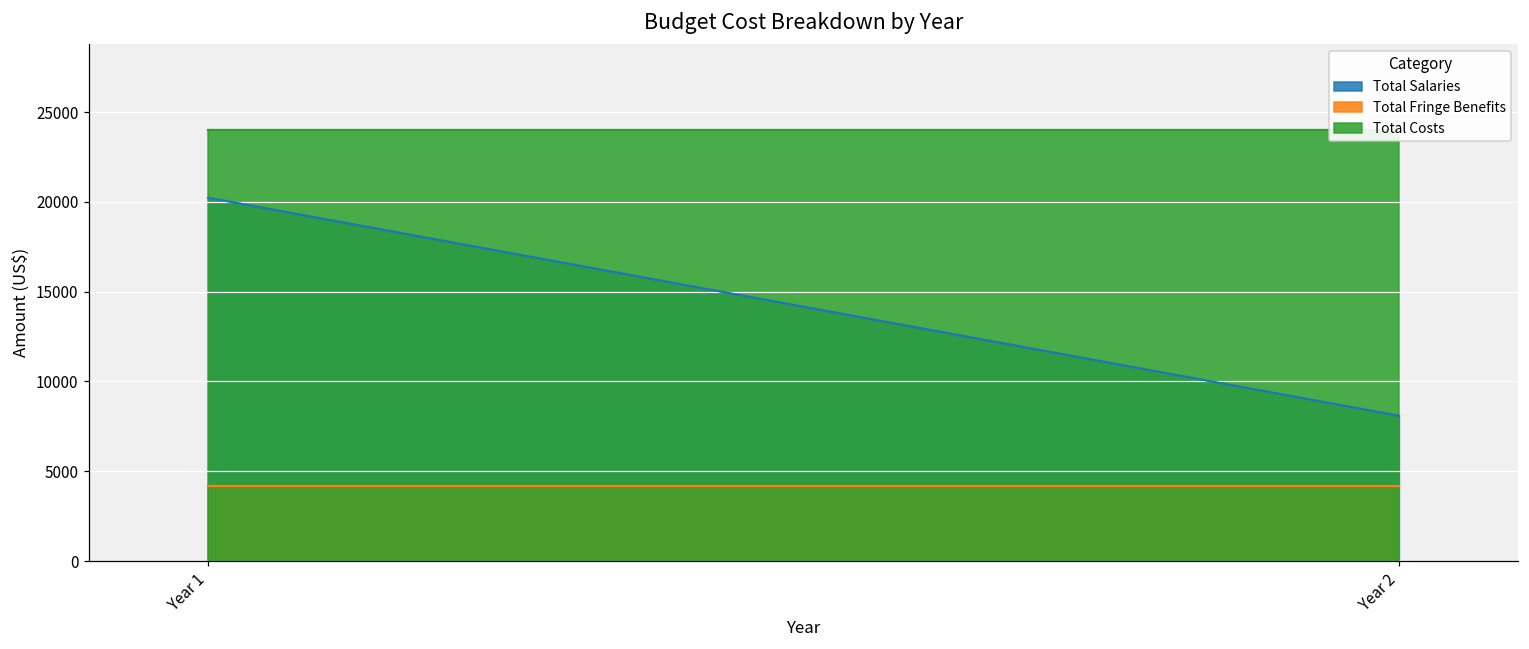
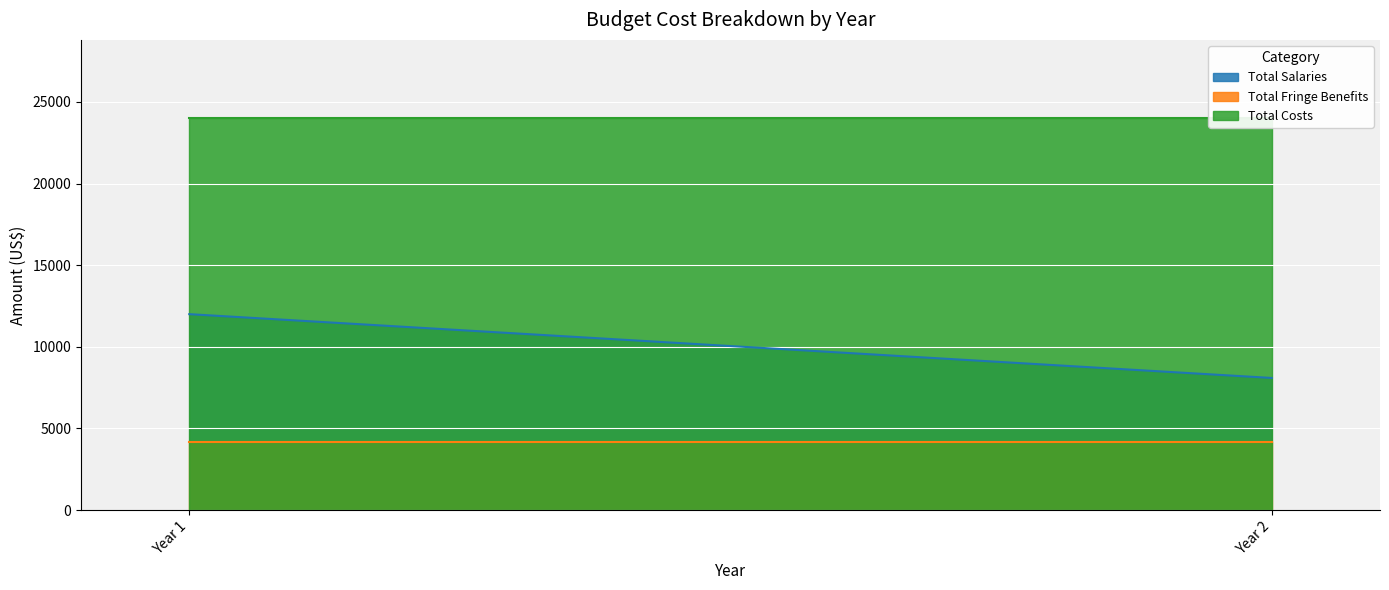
  {
    "Total Salaries": {
-     "Year 1": 20200,
+     "Year 1": 12000,
      "Year 2": 8100
    },
    "Total Fringe Benefits": {
      "Year 1": 4200,
      "Year 2": 4200
    },
    "Total Costs": {
      "Year 1": 24000
    }
  }
